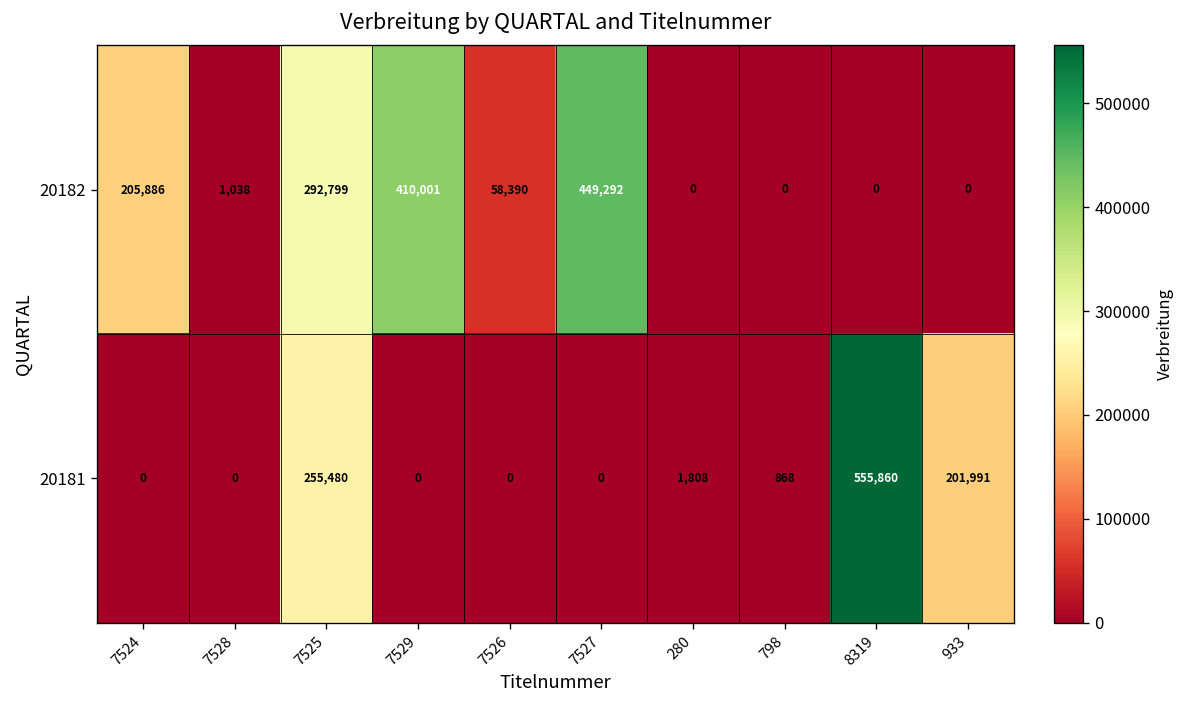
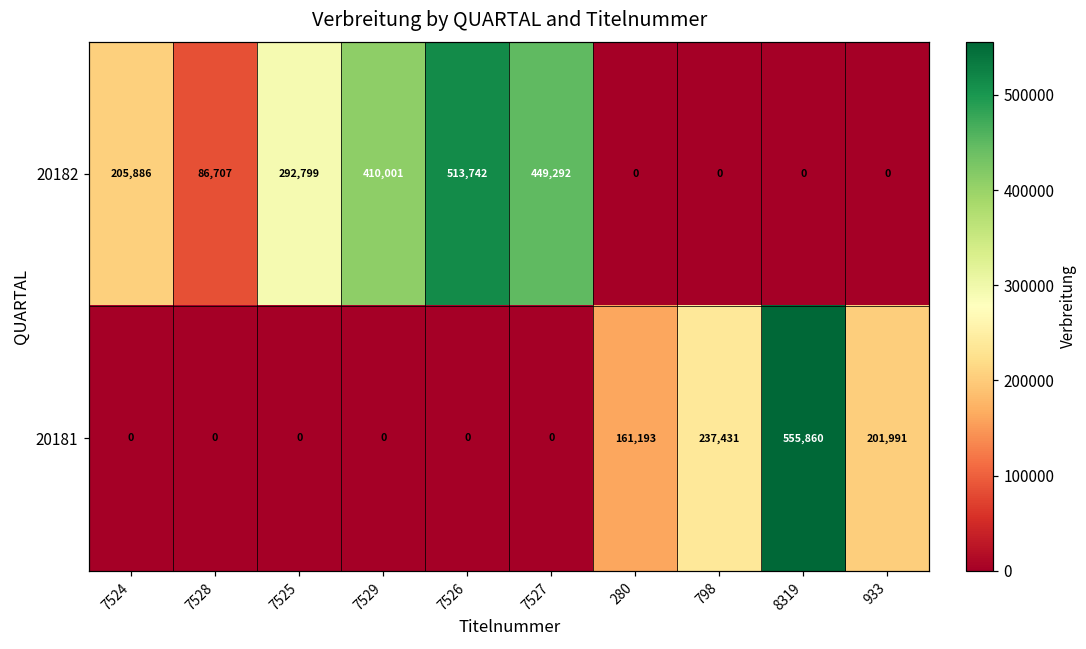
  {
    "20182": {
      "7524": "205,886",
-     "7528": "1,038",
+     "7528": "86,707",
      "7525": "292,799",
      "7529": "410,001",
-     "7526": "58,390",
+     "7526": "513,742",
      "7527": "449,292",
      "280": "0",
      "798": "0",
      "8319": "0",
      "933": "0"
    },
    "20181": {
      "7524": "0",
      "7528": "0",
-     "7525": "255,480",
+     "7525": "0",
      "7529": "0",
      "7526": "0",
      "7527": "0",
-     "280": "1,808",
-     "798": "868",
+     "280": "161,193",
+     "798": "237,431",
      "8319": "555,860",
      "933": "201,991"
    }
  }
